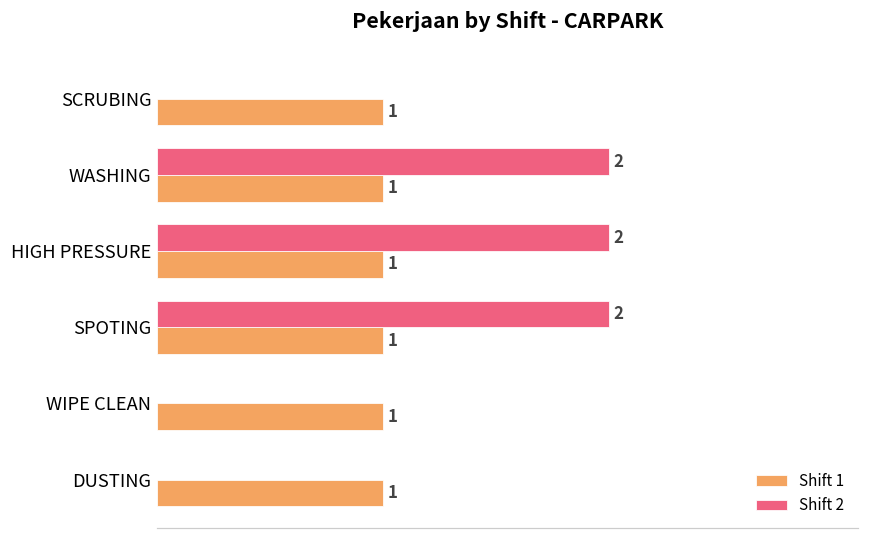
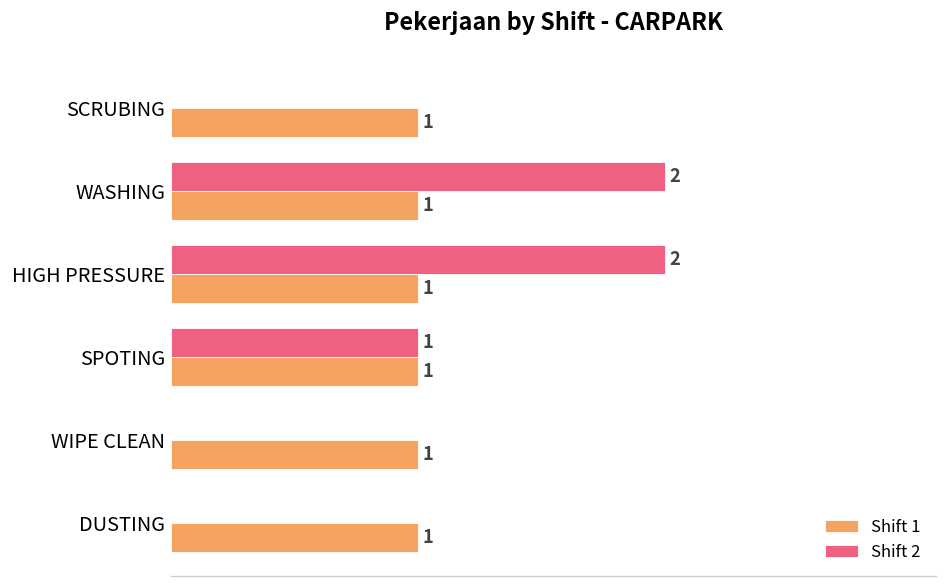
  {
    "Shift 1": {
      "SCRUBING": 1,
      "WASHING": 1,
      "HIGH PRESSURE": 1,
      "SPOTING": 1,
      "WIPE CLEAN": 1,
      "DUSTING": 1
    },
    "Shift 2": {
      "WASHING": 2,
      "HIGH PRESSURE": 2,
-     "SPOTING": 2
+     "SPOTING": 1
    }
  }
